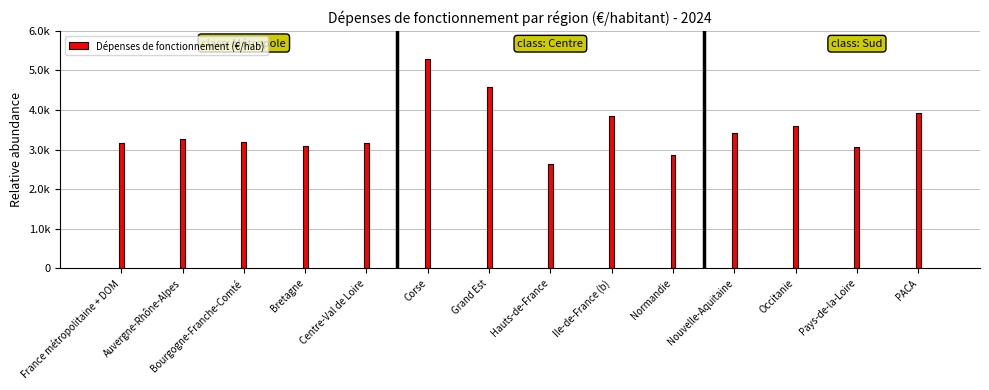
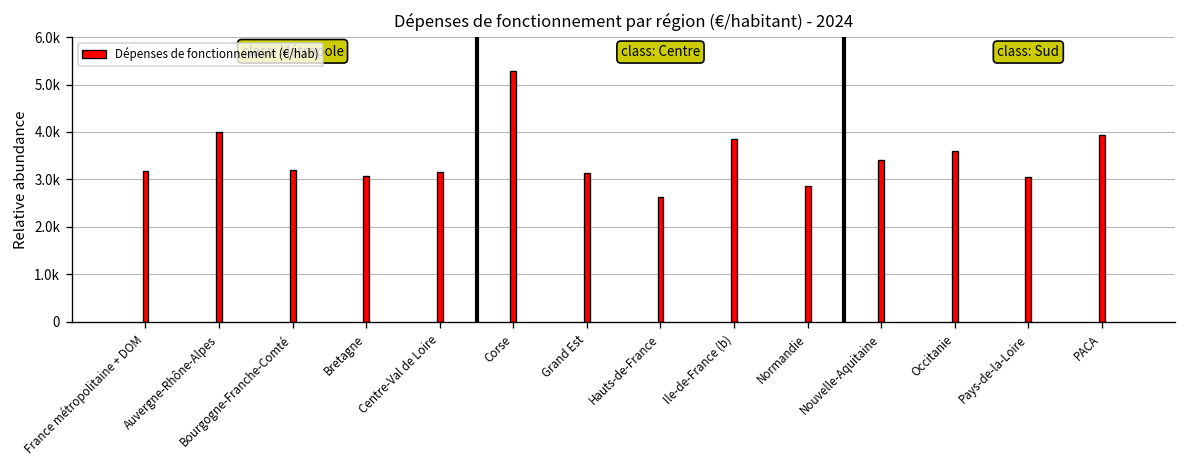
  {
    "France métropolitaine + DOM": 3200,
-   "Auvergne-Rhône-Alpes": 3300,
+   "Auvergne-Rhône-Alpes": 4000,
    "Bourgogne-Franche-Comté": 3200,
    "Bretagne": 3100,
    "Centre-Val de Loire": 3200,
    "Corse": 5300,
-   "Grand Est": 4600,
+   "Grand Est": 3100,
    "Hauts-de-France": 2600,
    "Ile-de-France (b)": 3900,
    "Normandie": 2900,
    "Nouvelle-Aquitaine": 3400,
    "Occitanie": 3600,
    "Pays-de-la-Loire": 3100,
    "PACA": 3900
  }
